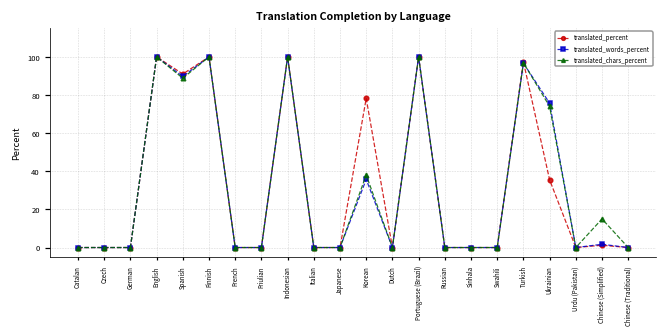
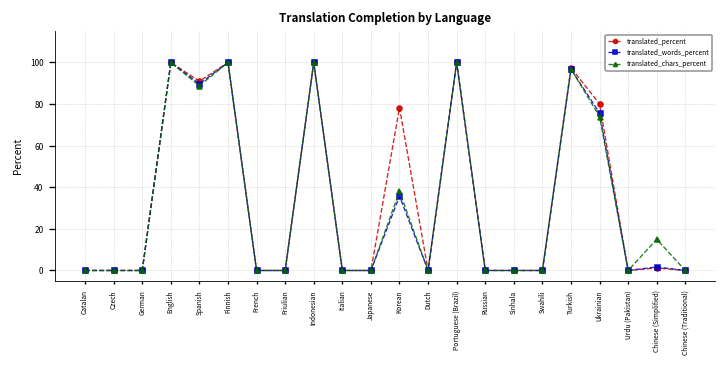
  {
    "translated_percent": {
      "Korean": 78,
-     "Ukrainian": 36
+     "Ukrainian": 80
    },
    "translated_words_percent": {
      "Korean": 36,
      "Ukrainian": 76
    },
    "translated_chars_percent": {
      "Korean": 38,
      "Ukrainian": 74,
      "Chinese (Simplified)": 15
    }
  }
